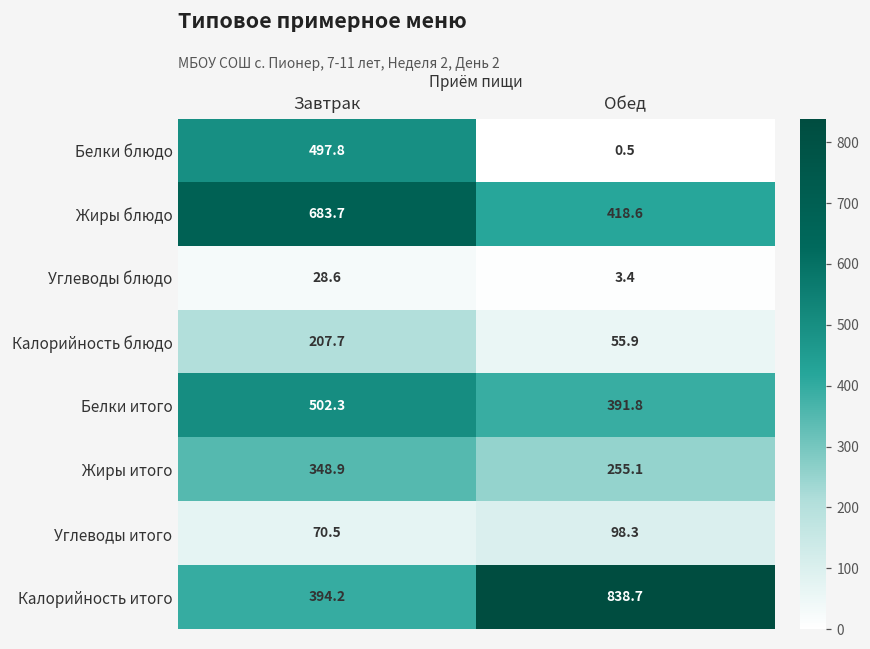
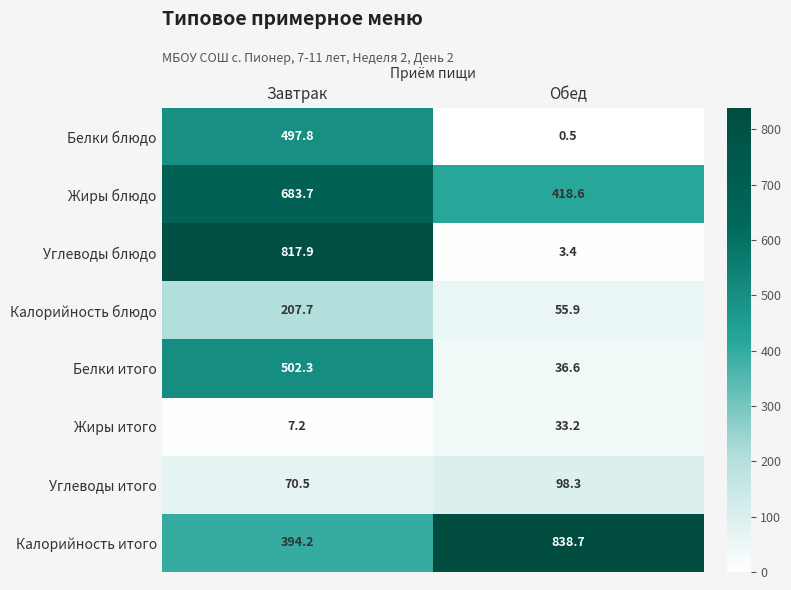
  {
    "Белки блюдо": {
      "Завтрак": 497.8,
      "Обед": 0.5
    },
    "Жиры блюдо": {
      "Завтрак": 683.7,
      "Обед": 418.6
    },
    "Углеводы блюдо": {
-     "Завтрак": 28.6,
+     "Завтрак": 817.9,
      "Обед": 3.4
    },
    "Калорийность блюдо": {
      "Завтрак": 207.7,
      "Обед": 55.9
    },
    "Белки итого": {
      "Завтрак": 502.3,
-     "Обед": 391.8
+     "Обед": 36.6
    },
    "Жиры итого": {
-     "Завтрак": 348.9,
-     "Обед": 255.1
+     "Завтрак": 7.2,
+     "Обед": 33.2
    },
    "Углеводы итого": {
      "Завтрак": 70.5,
      "Обед": 98.3
    },
    "Калорийность итого": {
      "Завтрак": 394.2,
      "Обед": 838.7
    }
  }
